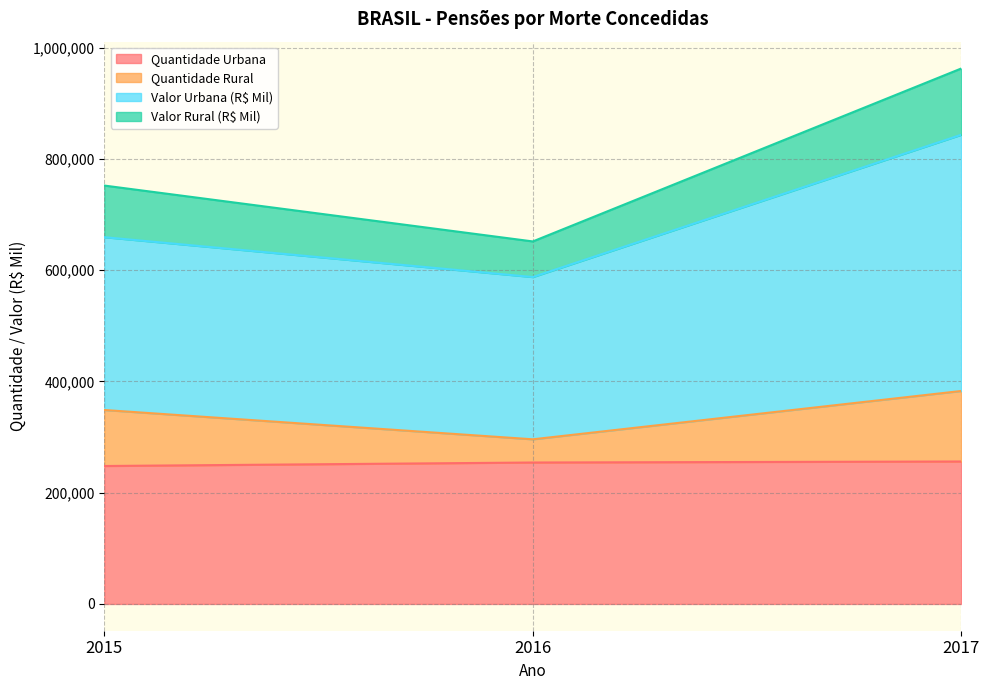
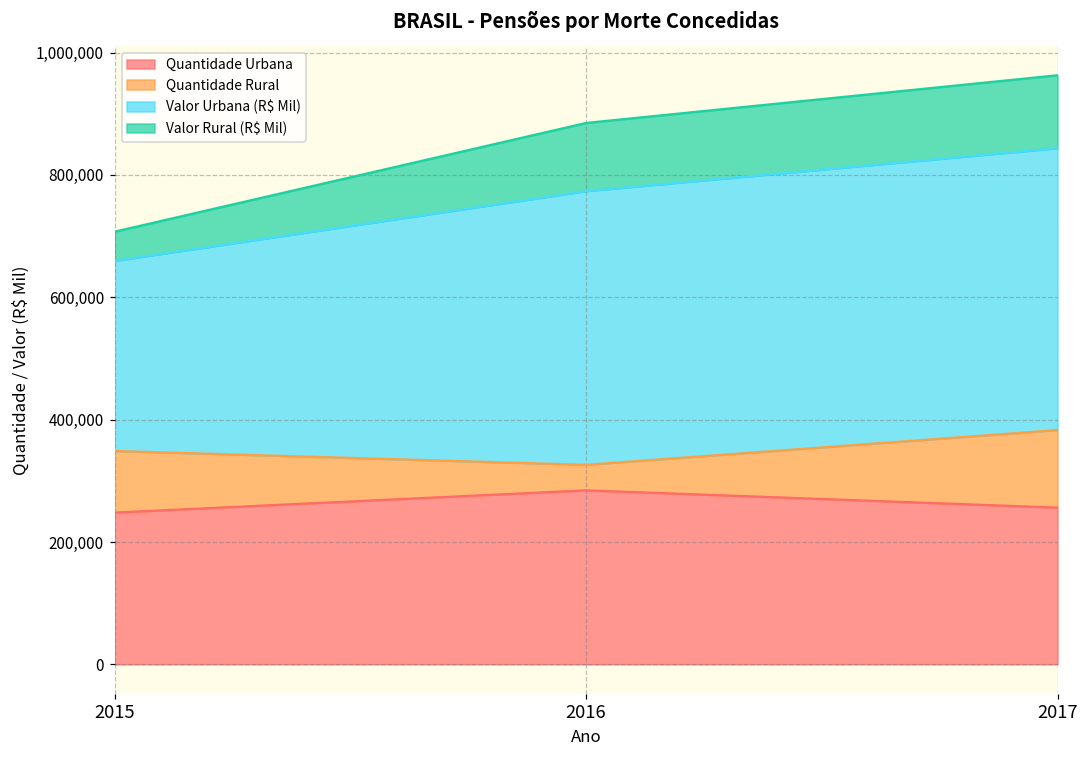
  {
    "Quantidade Urbana": {
      "2015": "250,000",
-     "2016": "250,000",
+     "2016": "280,000",
      "2017": "260,000"
    },
    "Quantidade Rural": {
      "2015": "100,000",
      "2016": "40,000",
      "2017": "130,000"
    },
    "Valor Urbana (R$ Mil)": {
      "2015": "310,000",
-     "2016": "290,000",
+     "2016": "450,000",
      "2017": "460,000"
    },
    "Valor Rural (R$ Mil)": {
-     "2015": "90,000",
-     "2016": "60,000",
+     "2015": "50,000",
+     "2016": "110,000",
      "2017": "120,000"
    }
  }
